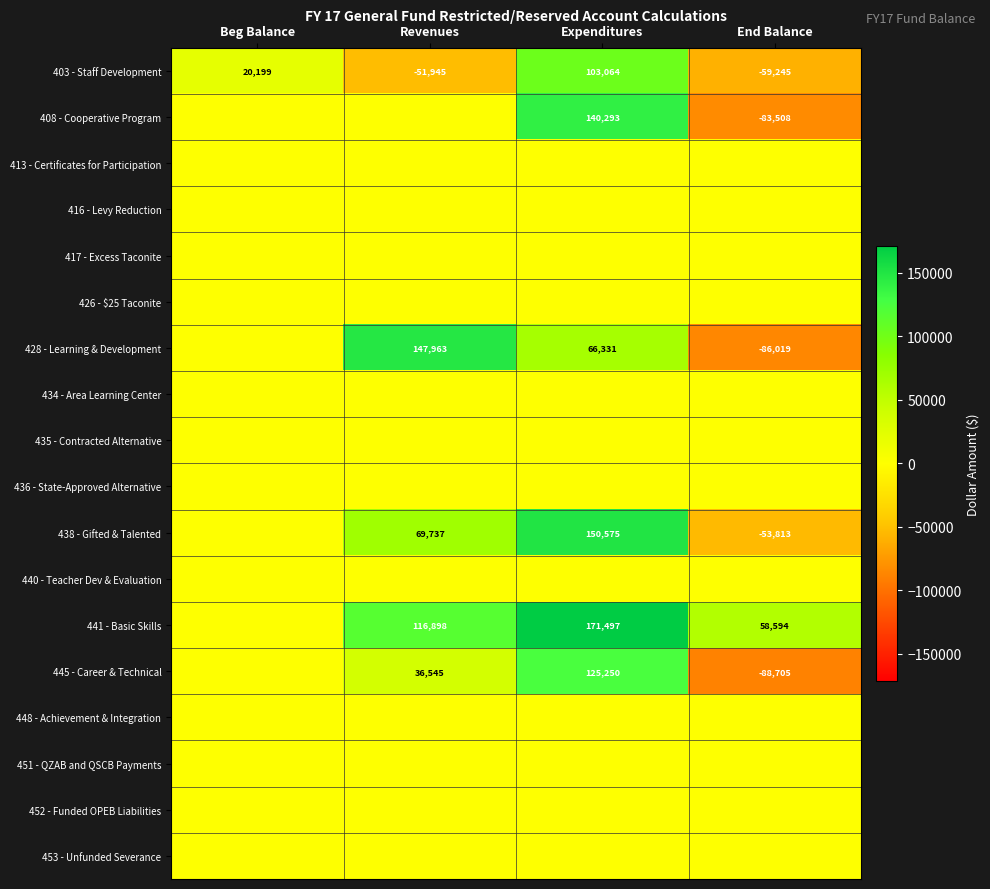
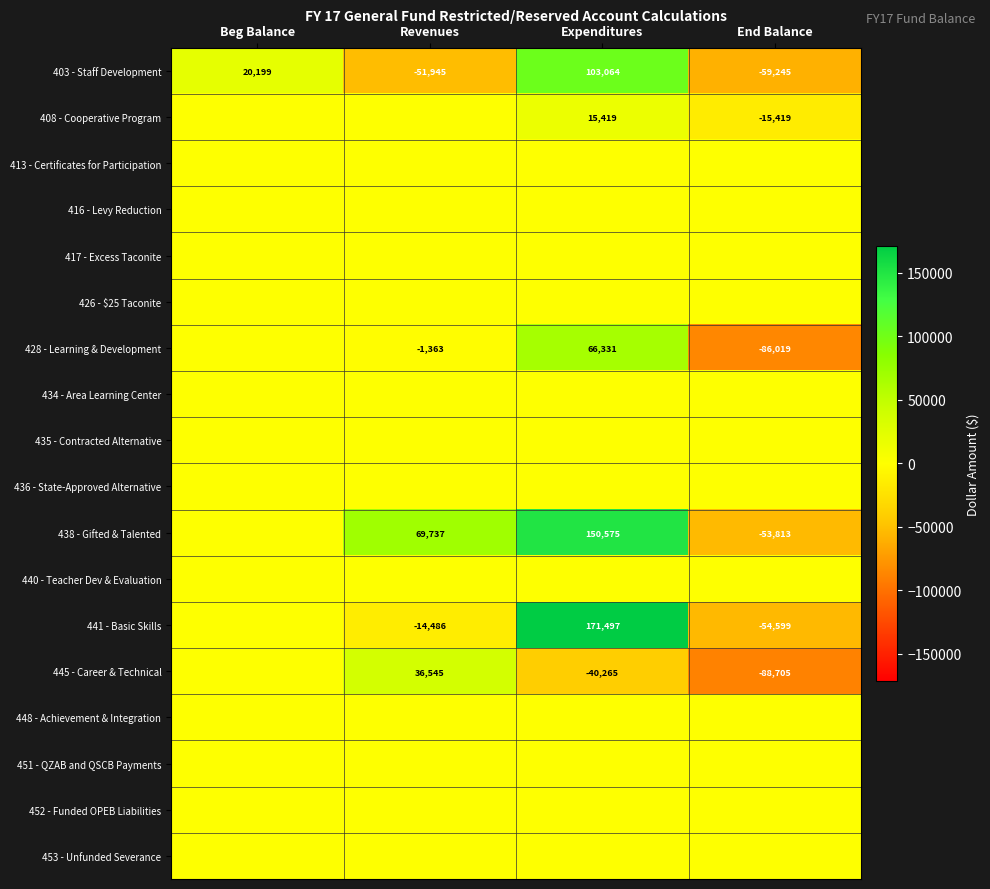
  {
    "403 - Staff Development": {
      "Beg Balance": "20,199",
      "Revenues": "-51,945",
      "Expenditures": "103,064",
      "End Balance": "-59,245"
    },
    "408 - Cooperative Program": {
-     "Expenditures": "140,293",
-     "End Balance": "-83,508"
+     "Expenditures": "15,419",
+     "End Balance": "-15,419"
    },
    "428 - Learning & Development": {
-     "Revenues": "147,963",
+     "Revenues": "-1,363",
      "Expenditures": "66,331",
      "End Balance": "-86,019"
    },
    "438 - Gifted & Talented": {
      "Revenues": "69,737",
      "Expenditures": "150,575",
      "End Balance": "-53,813"
    },
    "441 - Basic Skills": {
-     "Revenues": "116,898",
+     "Revenues": "-14,486",
      "Expenditures": "171,497",
-     "End Balance": "58,594"
+     "End Balance": "-54,599"
    },
    "445 - Career & Technical": {
      "Revenues": "36,545",
-     "Expenditures": "125,250",
+     "Expenditures": "-40,265",
      "End Balance": "-88,705"
    }
  }
